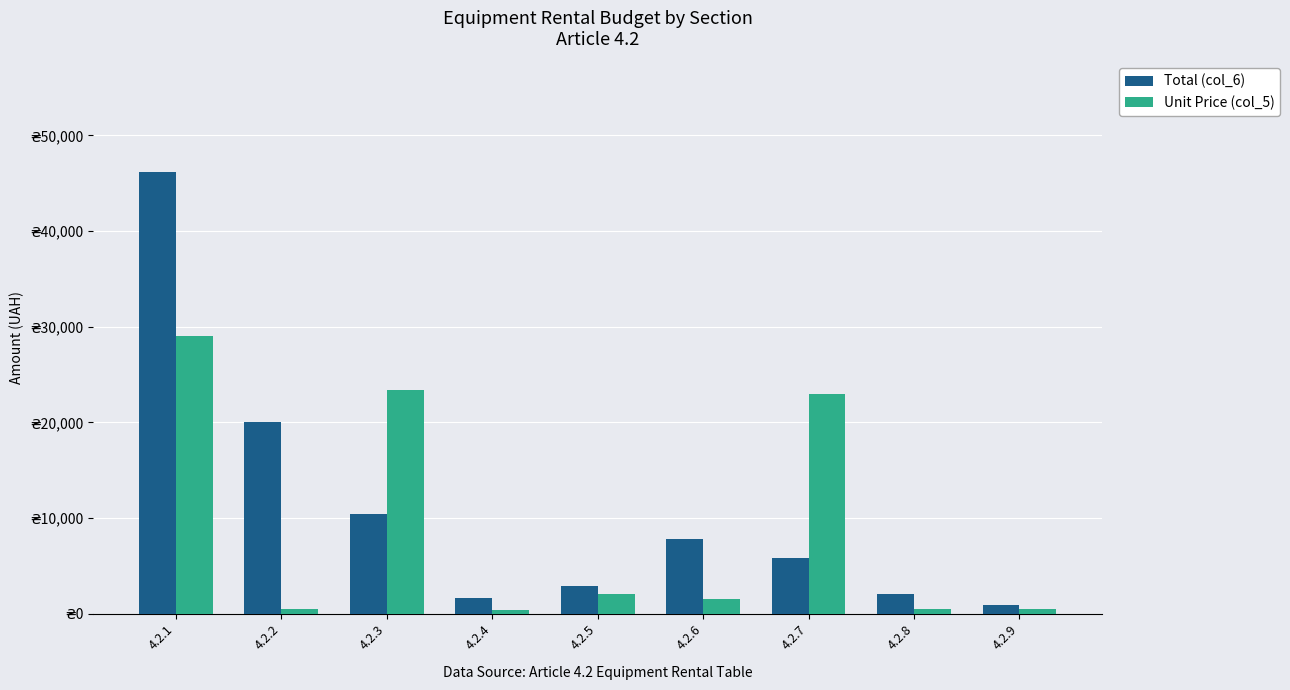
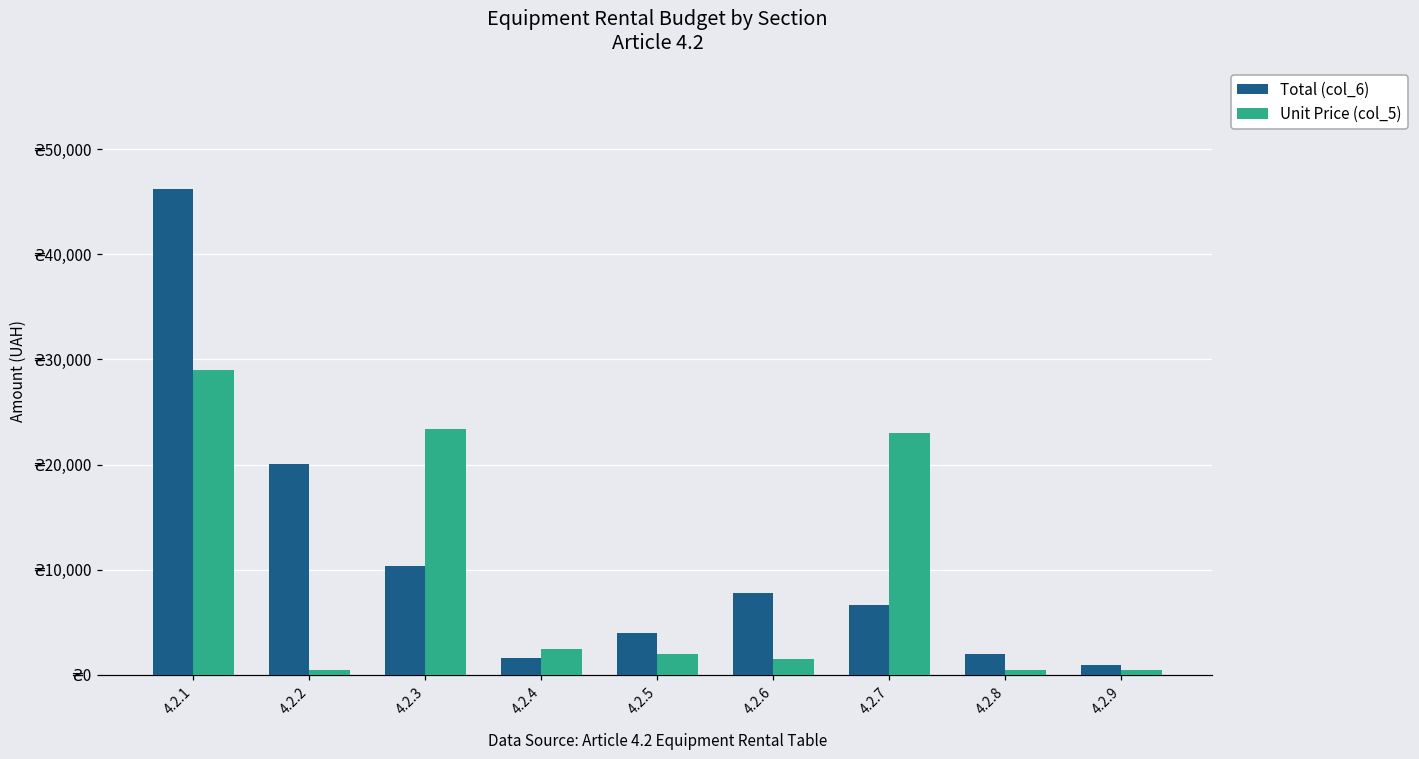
  {
    "Total (col_6)": {
      "4.2.1": "₴46,000",
      "4.2.2": "₴20,000",
      "4.2.3": "₴10,000",
      "4.2.4": "₴2,000",
-     "4.2.5": "₴3,000",
+     "4.2.5": "₴4,000",
      "4.2.6": "₴8,000",
-     "4.2.7": "₴6,000",
+     "4.2.7": "₴7,000",
      "4.2.8": "₴2,000",
      "4.2.9": "₴1,000"
    },
    "Unit Price (col_5)": {
      "4.2.1": "₴29,000",
      "4.2.2": "₴1,000",
      "4.2.3": "₴23,000",
-     "4.2.4": "₴0",
+     "4.2.4": "₴2,000",
      "4.2.5": "₴2,000",
      "4.2.6": "₴2,000",
      "4.2.7": "₴23,000",
      "4.2.8": "₴1,000",
      "4.2.9": "₴1,000"
    }
  }
